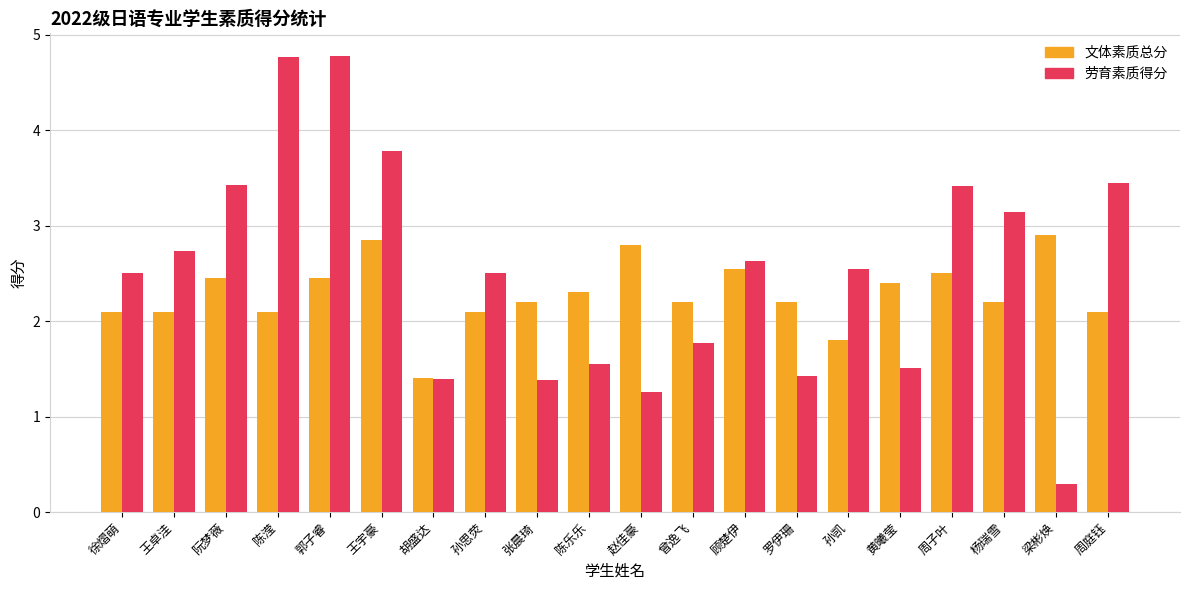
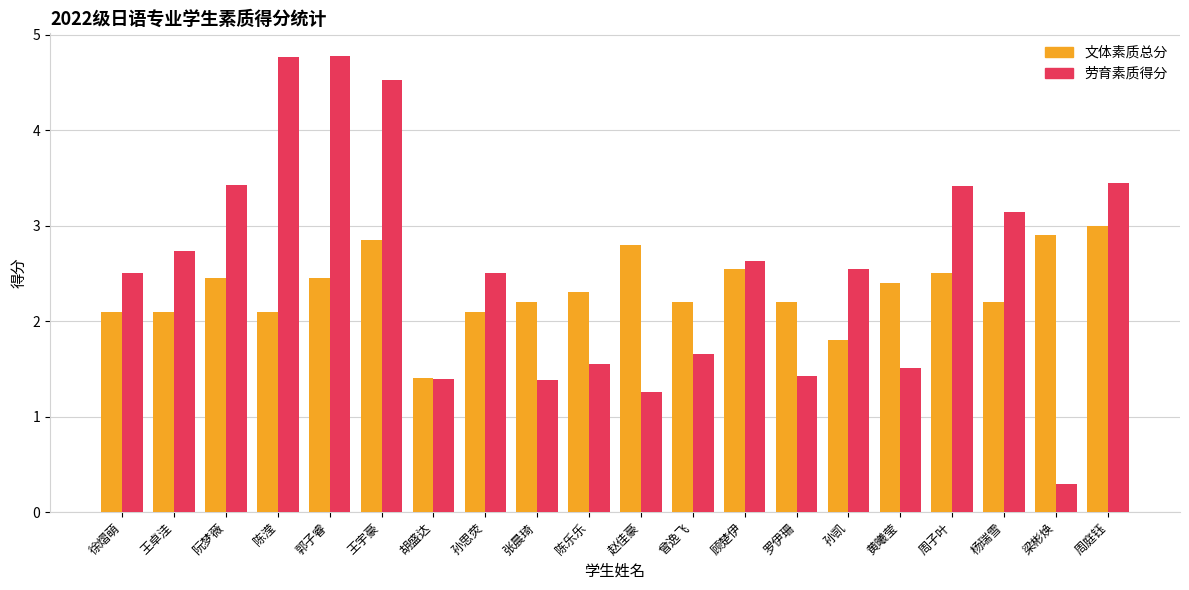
  {
    "文体素质总分": {
      "徐熠萌": 2.1,
      "王卓洼": 2.1,
      "阮梦薇": 2.5,
      "陈滢": 2.1,
      "郭子睿": 2.5,
      "王宇豪": 2.9,
      "胡盛达": 1.4,
      "孙思荧": 2.1,
      "张晨琦": 2.2,
      "陈乐乐": 2.3,
      "赵佳豪": 2.8,
      "曾逸飞": 2.2,
      "顾楚伊": 2.6,
      "罗伊珊": 2.2,
      "孙凯": 1.8,
      "黄曦莹": 2.4,
      "周子叶": 2.5,
      "杨瑞雪": 2.2,
      "梁彬焕": 2.9,
-     "周庭钰": 2.1
+     "周庭钰": 3.0
    },
    "劳育素质得分": {
      "徐熠萌": 2.5,
      "王卓洼": 2.7,
      "阮梦薇": 3.4,
      "陈滢": 4.8,
      "郭子睿": 4.8,
-     "王宇豪": 3.8,
+     "王宇豪": 4.5,
      "胡盛达": 1.4,
      "孙思荧": 2.5,
      "张晨琦": 1.4,
      "陈乐乐": 1.6,
      "赵佳豪": 1.3,
-     "曾逸飞": 1.8,
+     "曾逸飞": 1.7,
      "顾楚伊": 2.6,
      "罗伊珊": 1.4,
      "孙凯": 2.6,
      "黄曦莹": 1.5,
      "周子叶": 3.4,
      "杨瑞雪": 3.1,
      "梁彬焕": 0.3,
      "周庭钰": 3.4
    }
  }
